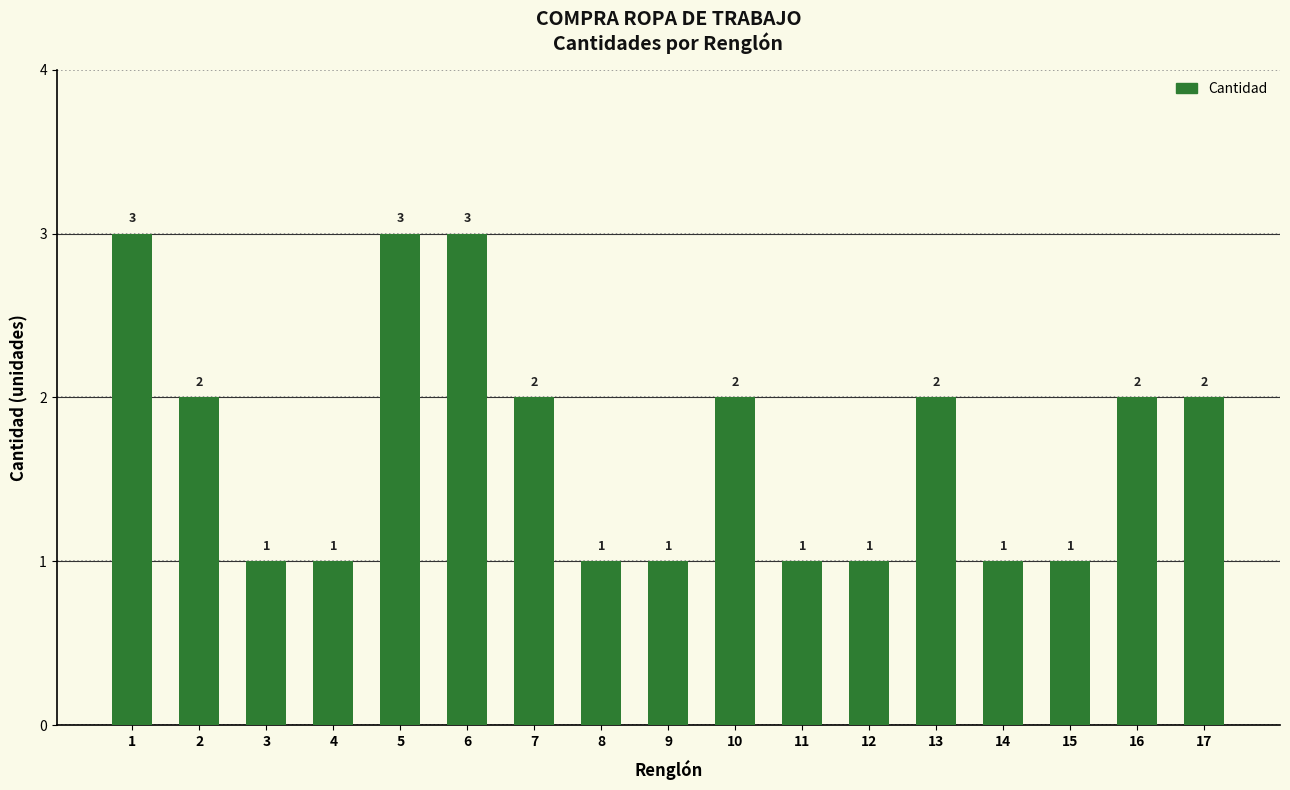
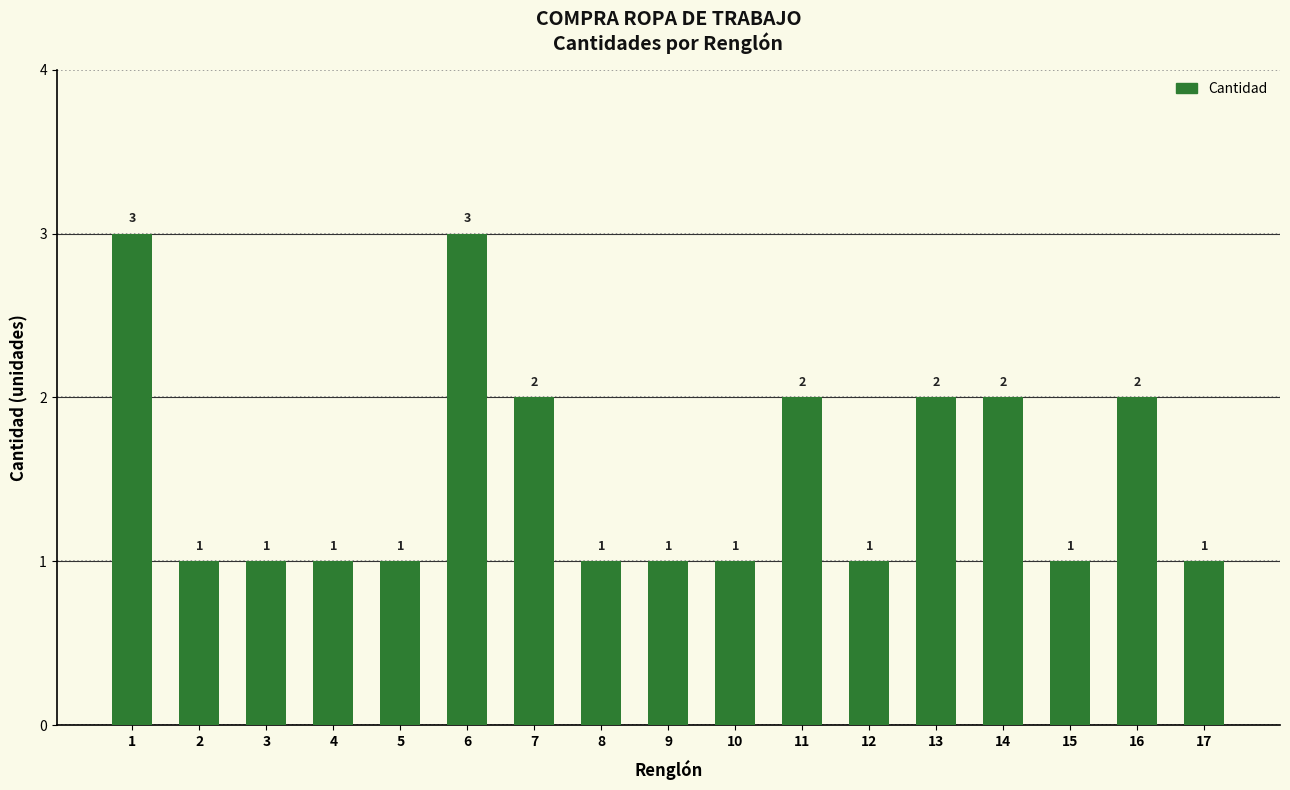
  {
    "1": 3,
-   "2": 2,
+   "2": 1,
    "3": 1,
    "4": 1,
-   "5": 3,
+   "5": 1,
    "6": 3,
    "7": 2,
    "8": 1,
    "9": 1,
-   "10": 2,
-   "11": 1,
+   "10": 1,
+   "11": 2,
    "12": 1,
    "13": 2,
-   "14": 1,
+   "14": 2,
    "15": 1,
    "16": 2,
-   "17": 2
+   "17": 1
  }
